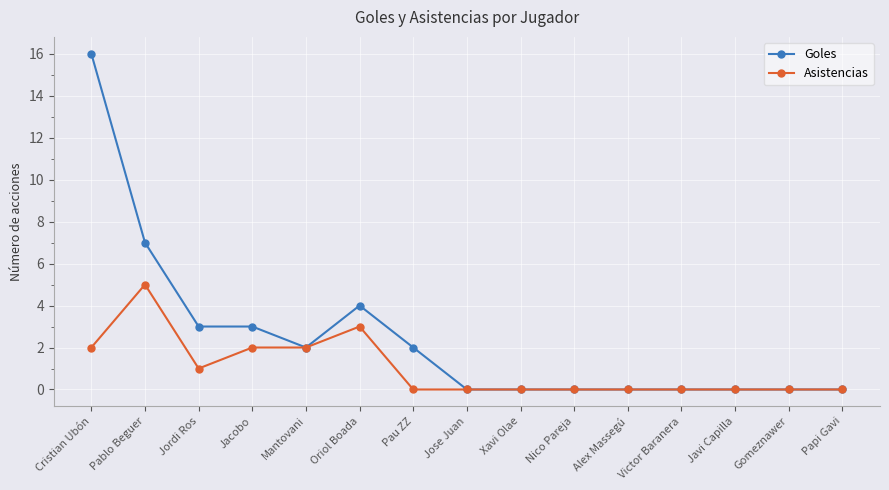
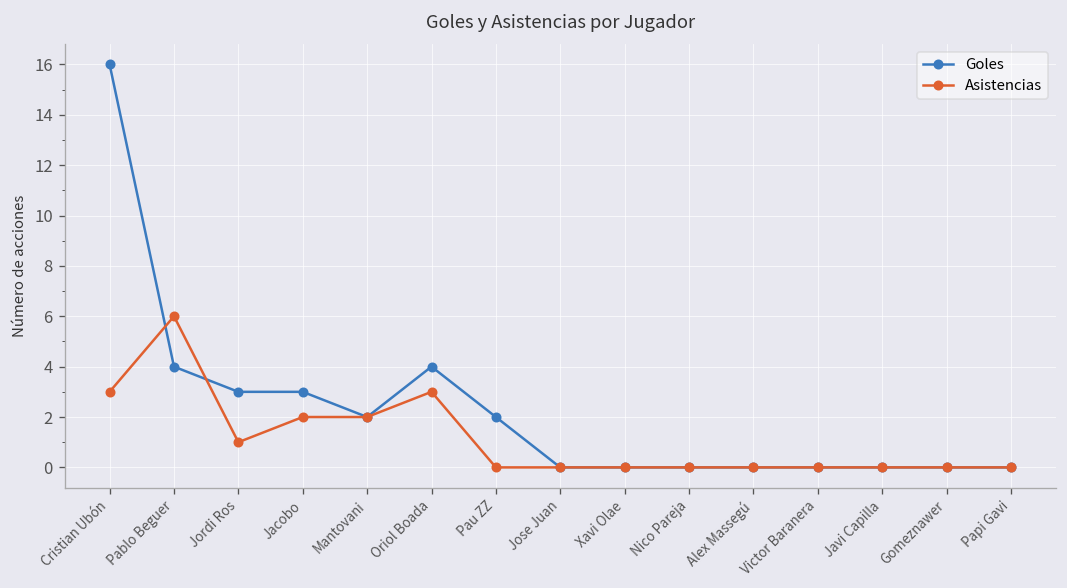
  {
    "Goles": {
      "Cristian Ubón": 16,
-     "Pablo Beguer": 7,
+     "Pablo Beguer": 4,
      "Jordi Ros": 3,
      "Jacobo": 3,
      "Oriol Boada": 4,
      "Pau ZZ": 2
    },
    "Asistencias": {
-     "Cristian Ubón": 2,
-     "Pablo Beguer": 5,
+     "Cristian Ubón": 3,
+     "Pablo Beguer": 6,
      "Jordi Ros": 1,
      "Jacobo": 2,
      "Oriol Boada": 3,
      "Pau ZZ": 0
    }
  }
